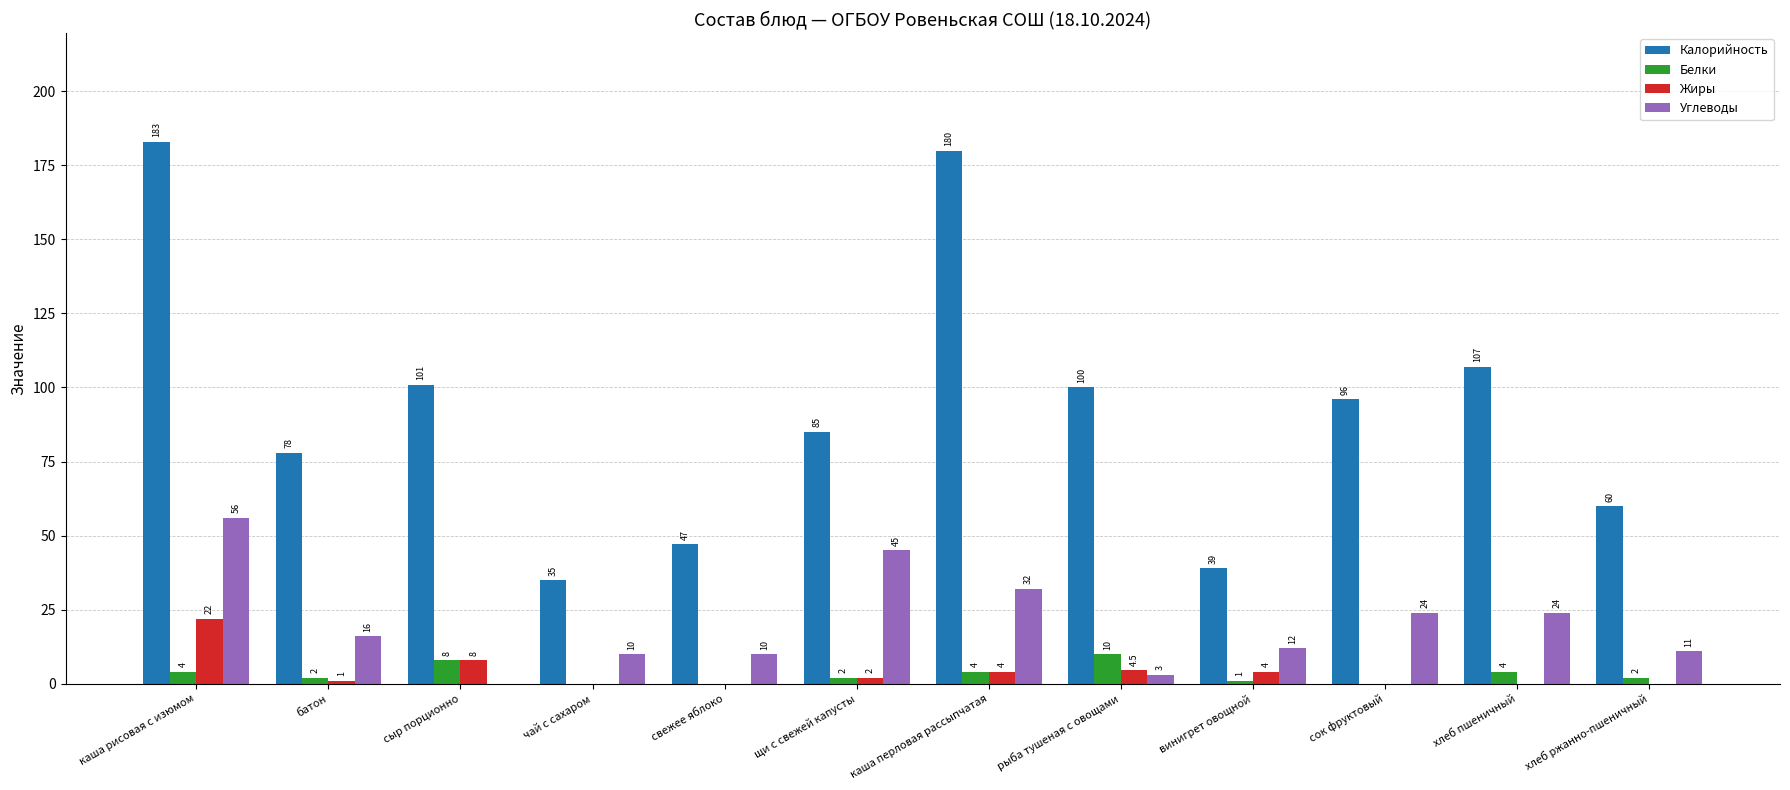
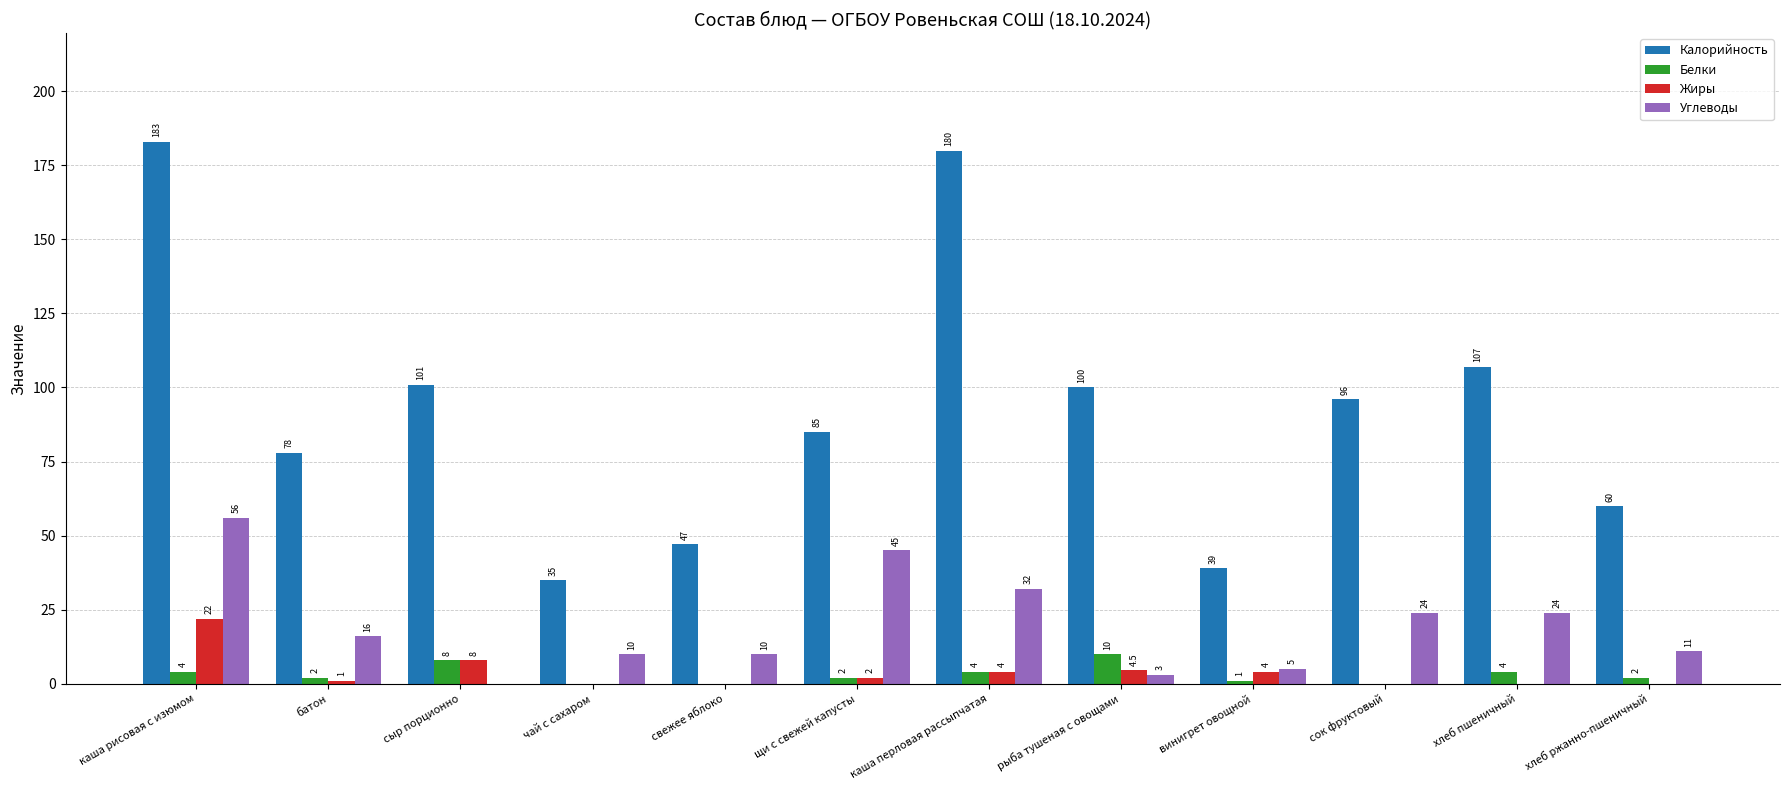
  {
    "Калорийность": {
      "каша рисовая с изюмом": 183,
      "батон": 78,
      "сыр порционно": 101,
      "чай с сахаром": 35,
      "свежее яблоко": 47,
      "щи с свежей капусты": 85,
      "каша перловая рассыпчатая": 180,
      "рыба тушеная с овощами": 100,
      "винигрет овощной": 39,
      "сок фруктовый": 96,
      "хлеб пшеничный": 107,
      "хлеб ржанно-пшеничный": 60
    },
    "Белки": {
      "каша рисовая с изюмом": 4,
      "батон": 2,
      "сыр порционно": 8,
      "щи с свежей капусты": 2,
      "каша перловая рассыпчатая": 4,
      "рыба тушеная с овощами": 10,
      "винигрет овощной": 1,
      "хлеб пшеничный": 4,
      "хлеб ржанно-пшеничный": 2
    },
    "Жиры": {
      "каша рисовая с изюмом": 22,
      "батон": 1,
      "сыр порционно": 8,
      "щи с свежей капусты": 2,
      "каша перловая рассыпчатая": 4,
      "рыба тушеная с овощами": 4.5,
      "винигрет овощной": 4
    },
    "Углеводы": {
      "каша рисовая с изюмом": 56,
      "батон": 16,
      "чай с сахаром": 10,
      "свежее яблоко": 10,
      "щи с свежей капусты": 45,
      "каша перловая рассыпчатая": 32,
      "рыба тушеная с овощами": 3,
-     "винигрет овощной": 12,
+     "винигрет овощной": 5,
      "сок фруктовый": 24,
      "хлеб пшеничный": 24,
      "хлеб ржанно-пшеничный": 11
    }
  }
